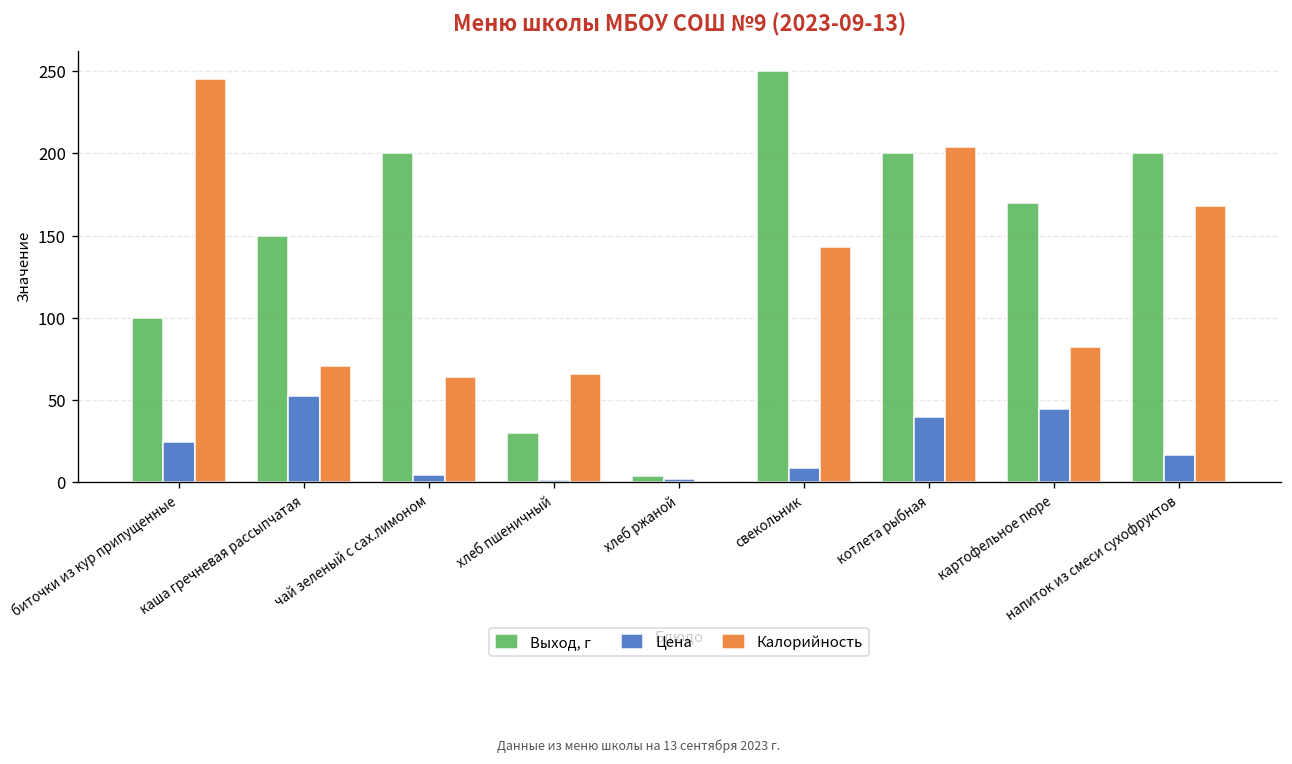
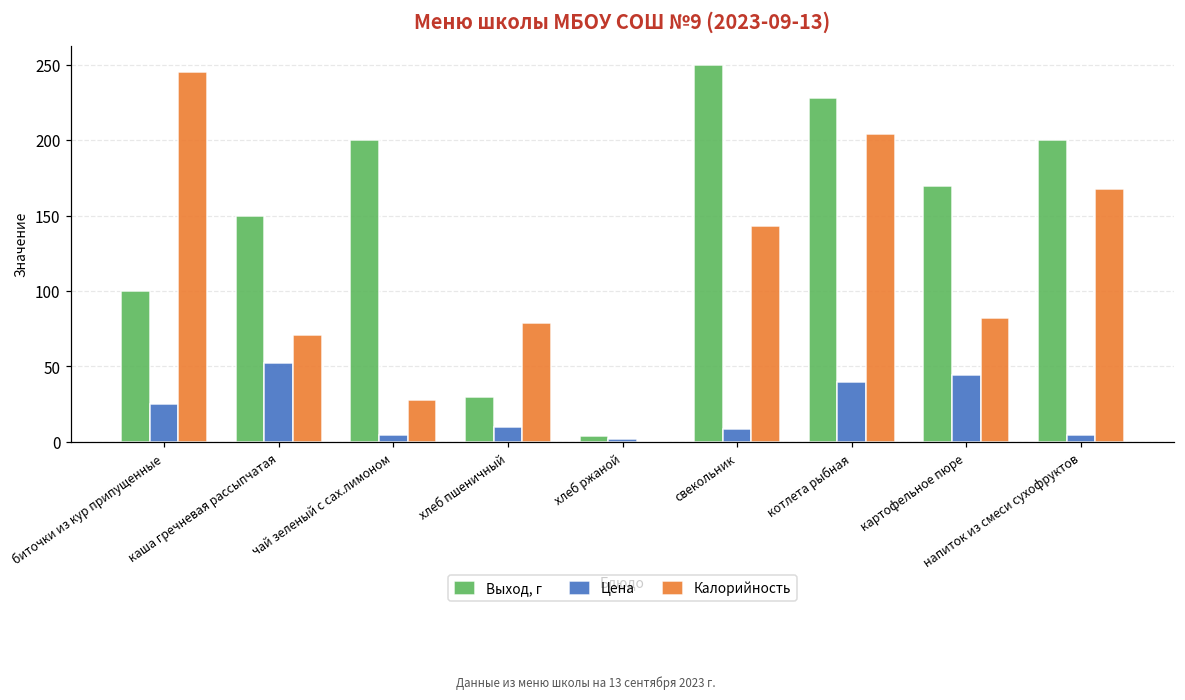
  {
    "Выход, г": {
      "биточки из кур припущенные": 100,
      "каша гречневая рассыпчатая": 150,
      "чай зеленый с сах.лимоном": 200,
      "хлеб пшеничный": 30,
      "хлеб ржаной": 4,
      "свекольник": 250,
-     "котлета рыбная": 200,
+     "котлета рыбная": 228,
      "картофельное пюре": 170,
      "напиток из смеси сухофруктов": 200
    },
    "Цена": {
      "биточки из кур припущенные": 25,
      "каша гречневая рассыпчатая": 52,
      "чай зеленый с сах.лимоном": 5,
-     "хлеб пшеничный": 2,
+     "хлеб пшеничный": 10,
      "хлеб ржаной": 2,
      "свекольник": 8,
      "котлета рыбная": 40,
      "картофельное пюре": 44,
-     "напиток из смеси сухофруктов": 16
+     "напиток из смеси сухофруктов": 5
    },
    "Калорийность": {
      "биточки из кур припущенные": 245,
      "каша гречневая рассыпчатая": 71,
-     "чай зеленый с сах.лимоном": 64,
-     "хлеб пшеничный": 66,
+     "чай зеленый с сах.лимоном": 28,
+     "хлеб пшеничный": 79,
      "хлеб ржаной": 0,
      "свекольник": 143,
      "котлета рыбная": 204,
      "картофельное пюре": 82,
      "напиток из смеси сухофруктов": 168
    }
  }
